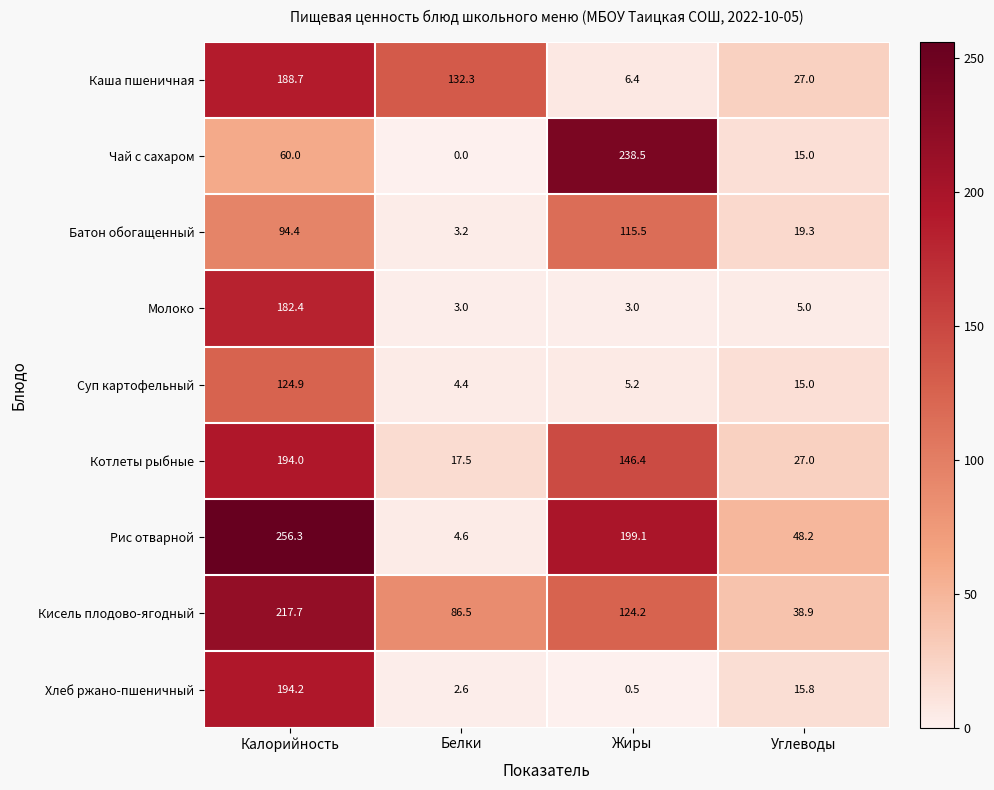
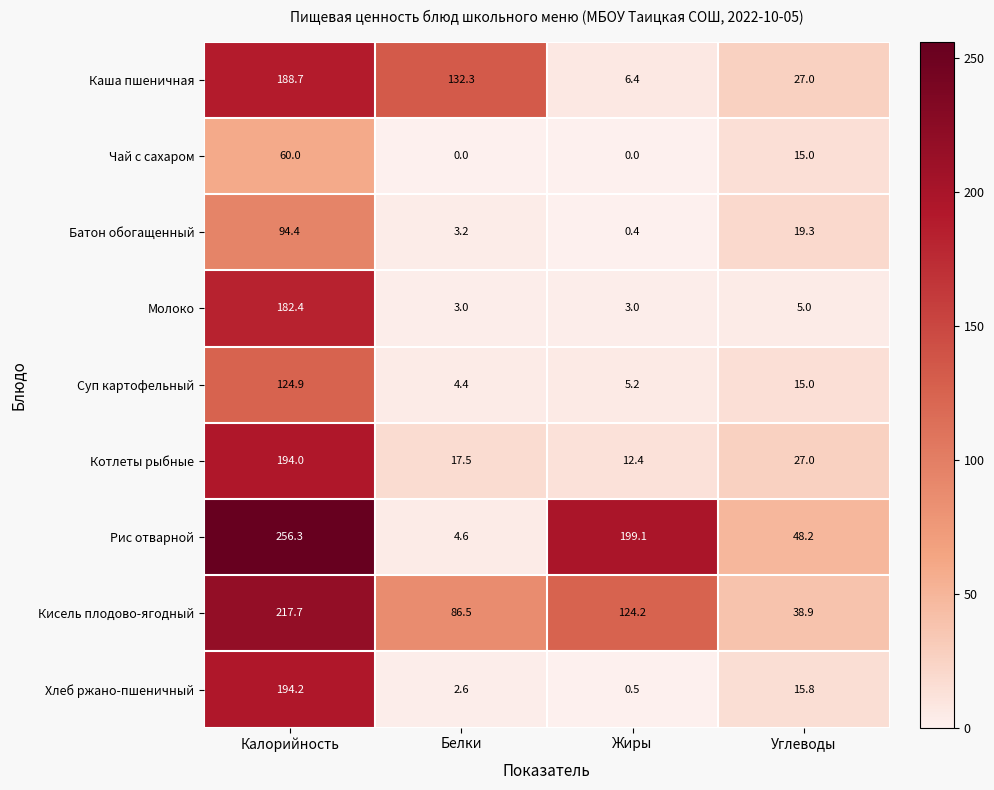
  {
    "Каша пшеничная": {
      "Калорийность": 188.7,
      "Белки": 132.3,
      "Жиры": 6.4,
      "Углеводы": 27.0
    },
    "Чай с сахаром": {
      "Калорийность": 60.0,
      "Белки": 0.0,
-     "Жиры": 238.5,
+     "Жиры": 0.0,
      "Углеводы": 15.0
    },
    "Батон обогащенный": {
      "Калорийность": 94.4,
      "Белки": 3.2,
-     "Жиры": 115.5,
+     "Жиры": 0.4,
      "Углеводы": 19.3
    },
    "Молоко": {
      "Калорийность": 182.4,
      "Белки": 3.0,
      "Жиры": 3.0,
      "Углеводы": 5.0
    },
    "Суп картофельный": {
      "Калорийность": 124.9,
      "Белки": 4.4,
      "Жиры": 5.2,
      "Углеводы": 15.0
    },
    "Котлеты рыбные": {
      "Калорийность": 194.0,
      "Белки": 17.5,
-     "Жиры": 146.4,
+     "Жиры": 12.4,
      "Углеводы": 27.0
    },
    "Рис отварной": {
      "Калорийность": 256.3,
      "Белки": 4.6,
      "Жиры": 199.1,
      "Углеводы": 48.2
    },
    "Кисель плодово-ягодный": {
      "Калорийность": 217.7,
      "Белки": 86.5,
      "Жиры": 124.2,
      "Углеводы": 38.9
    },
    "Хлеб ржано-пшеничный": {
      "Калорийность": 194.2,
      "Белки": 2.6,
      "Жиры": 0.5,
      "Углеводы": 15.8
    }
  }
